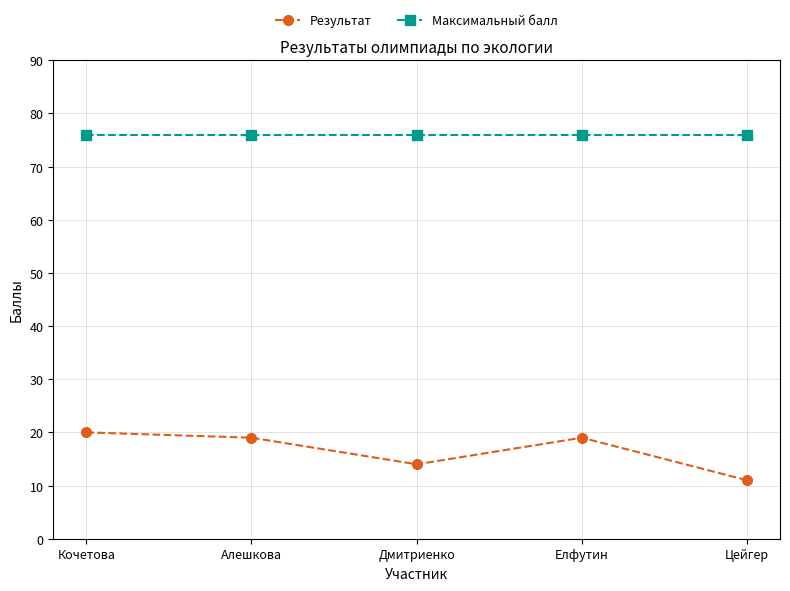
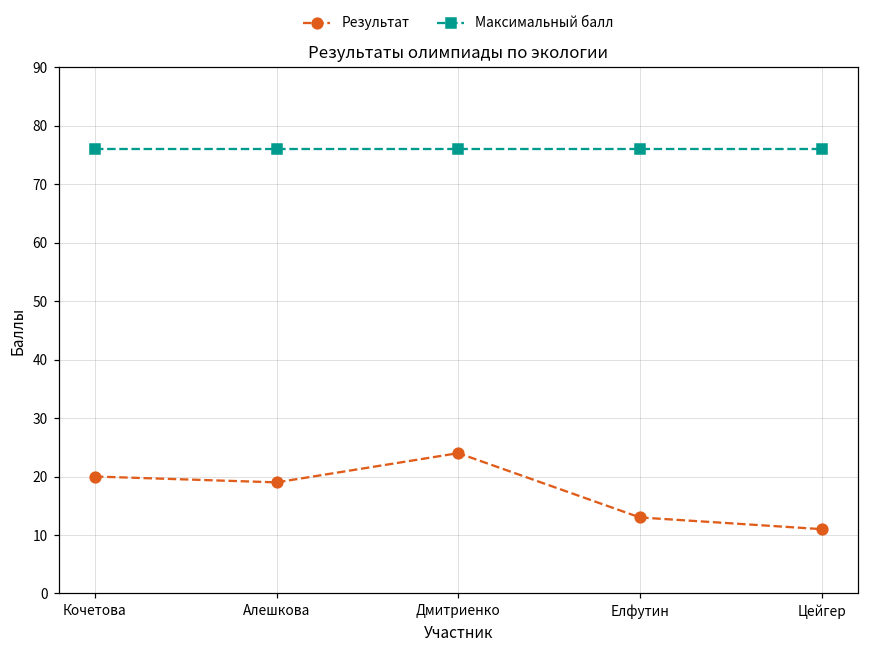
  {
    "Результат": {
      "Кочетова": 20,
      "Алешкова": 19,
-     "Дмитриенко": 14,
-     "Елфутин": 19,
+     "Дмитриенко": 24,
+     "Елфутин": 13,
      "Цейгер": 11
    },
    "Максимальный балл": {
      "Кочетова": 76,
      "Алешкова": 76,
      "Дмитриенко": 76,
      "Елфутин": 76,
      "Цейгер": 76
    }
  }
